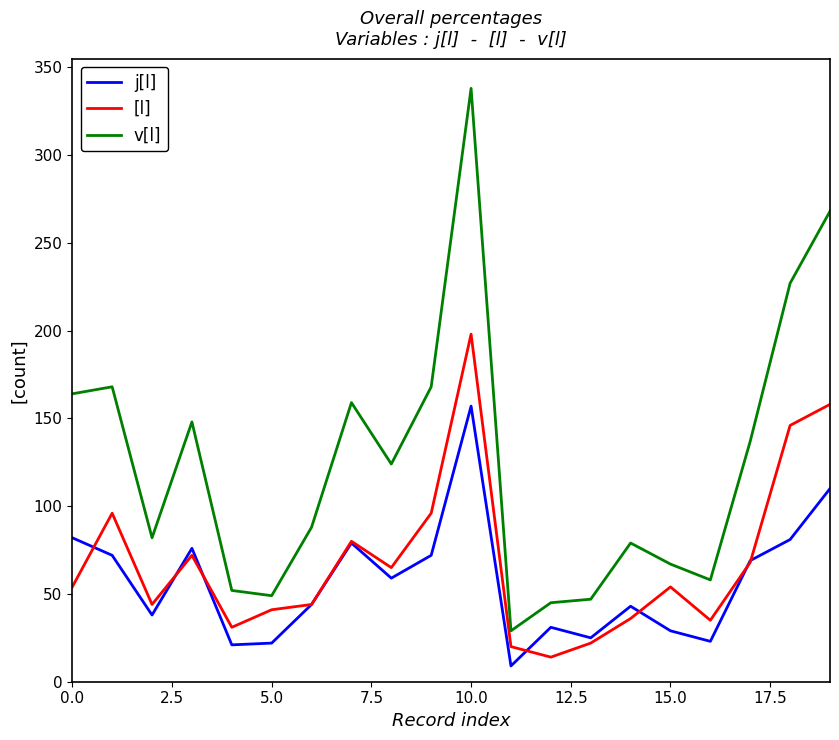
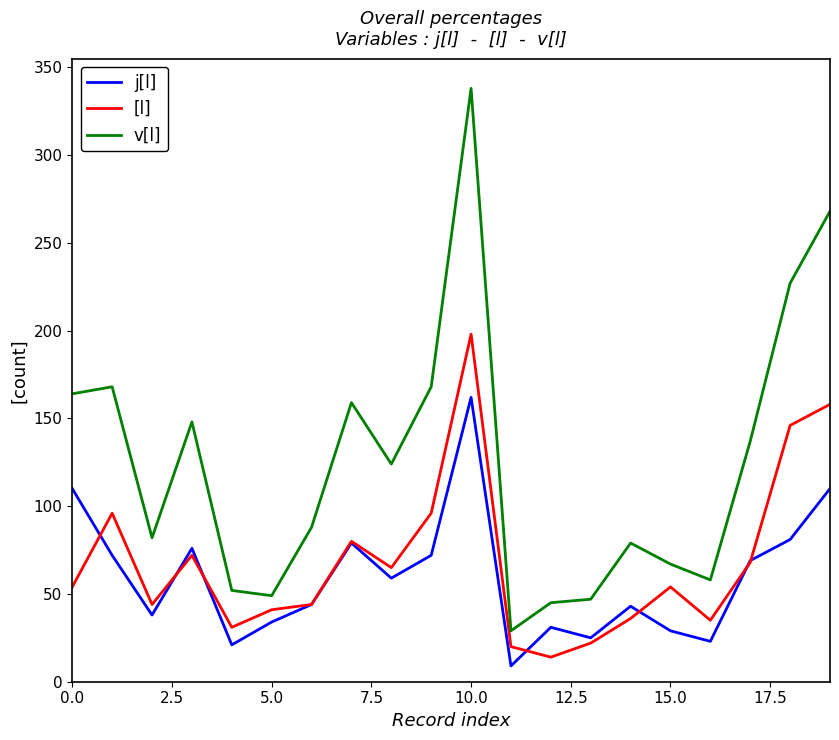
  {
    "j[l]": {
-     "0.0": 82,
-     "5.0": 22,
-     "10.0": 157,
+     "0.0": 110,
+     "5.0": 34,
+     "10.0": 162,
      "15.0": 29
    },
    "[l]": {
      "0.0": 54,
      "5.0": 41,
      "10.0": 198,
      "15.0": 54
    },
    "v[l]": {
      "0.0": 164,
      "5.0": 49,
      "10.0": 338,
      "15.0": 67
    }
  }
